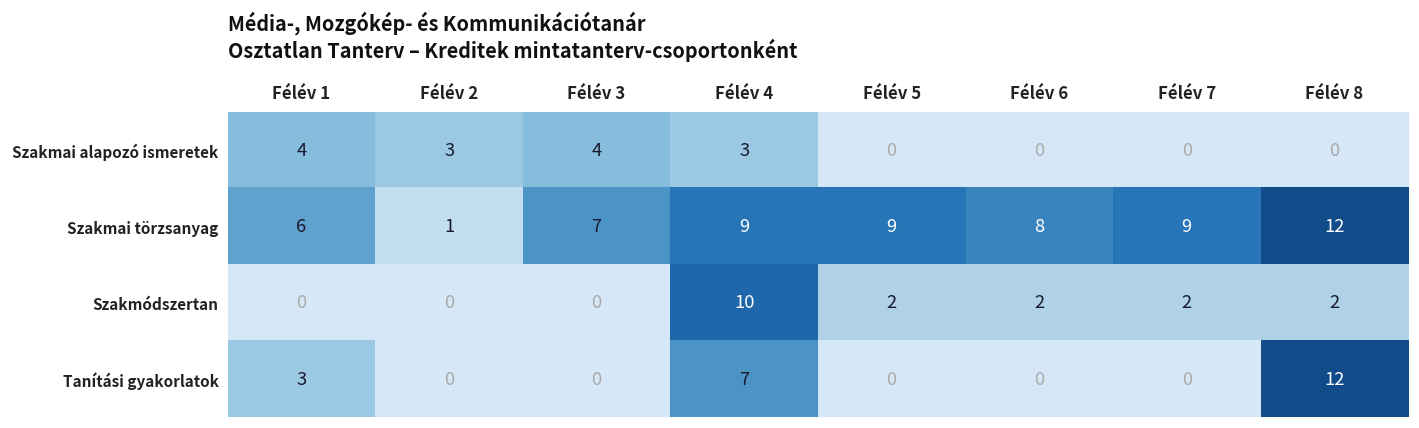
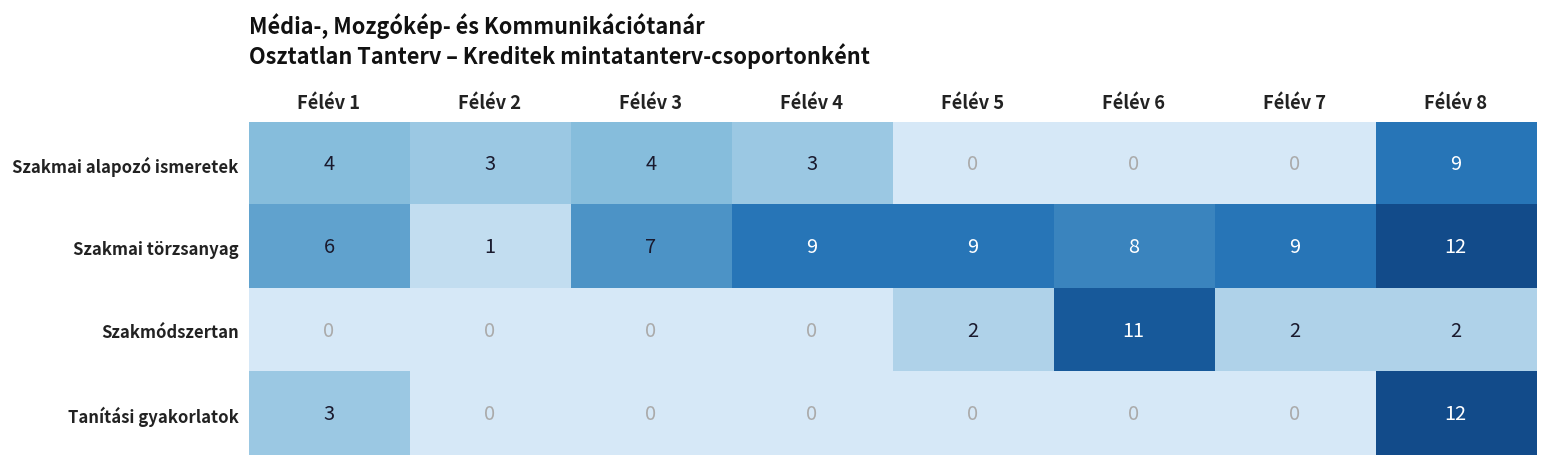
  {
    "Szakmai alapozó ismeretek": {
      "Félév 1": 4,
      "Félév 2": 3,
      "Félév 3": 4,
      "Félév 4": 3,
      "Félév 5": 0,
      "Félév 6": 0,
      "Félév 7": 0,
-     "Félév 8": 0
+     "Félév 8": 9
    },
    "Szakmai törzsanyag": {
      "Félév 1": 6,
      "Félév 2": 1,
      "Félév 3": 7,
      "Félév 4": 9,
      "Félév 5": 9,
      "Félév 6": 8,
      "Félév 7": 9,
      "Félév 8": 12
    },
    "Szakmódszertan": {
      "Félév 1": 0,
      "Félév 2": 0,
      "Félév 3": 0,
-     "Félév 4": 10,
+     "Félév 4": 0,
      "Félév 5": 2,
-     "Félév 6": 2,
+     "Félév 6": 11,
      "Félév 7": 2,
      "Félév 8": 2
    },
    "Tanítási gyakorlatok": {
      "Félév 1": 3,
      "Félév 2": 0,
      "Félév 3": 0,
-     "Félév 4": 7,
+     "Félév 4": 0,
      "Félév 5": 0,
      "Félév 6": 0,
      "Félév 7": 0,
      "Félév 8": 12
    }
  }
